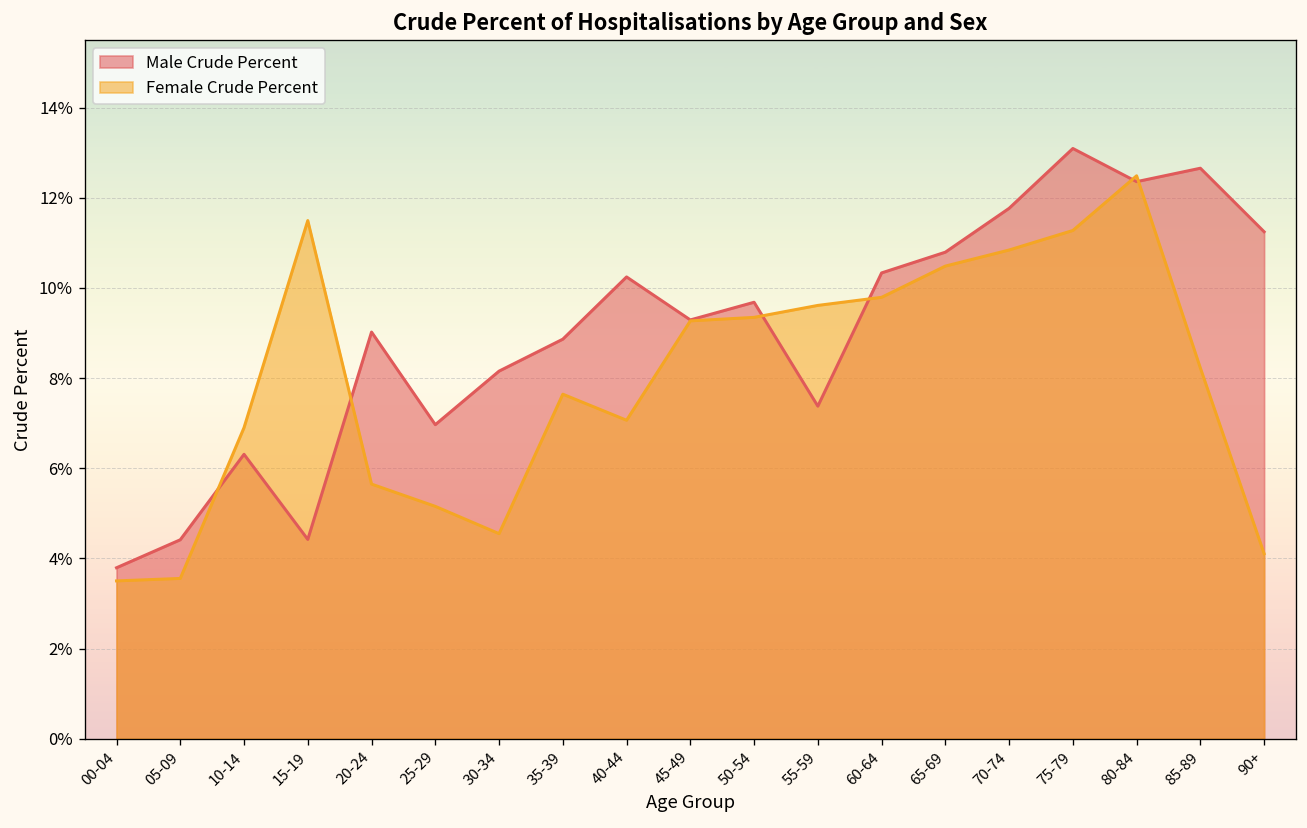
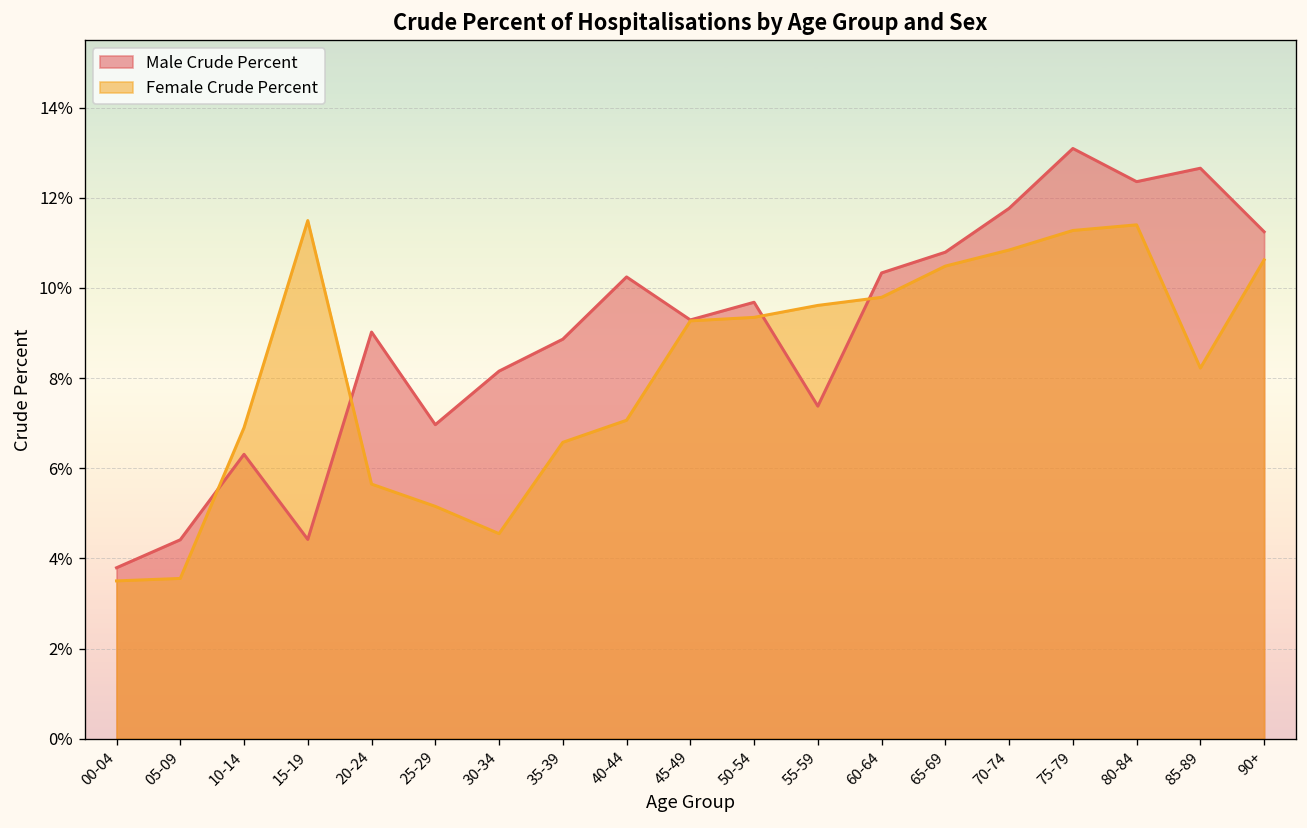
  {
    "Male Crude Percent": {
      "00-04": "3.8%",
      "05-09": "4.4%",
      "10-14": "6.3%",
      "15-19": "4.4%",
      "20-24": "9.0%",
      "25-29": "7.0%",
      "30-34": "8.2%",
      "35-39": "8.9%",
      "40-44": "10.2%",
      "50-54": "9.7%",
      "55-59": "7.4%",
      "60-64": "10.3%",
      "65-69": "10.8%",
      "70-74": "11.8%",
      "75-79": "13.1%",
      "80-84": "12.4%",
      "85-89": "12.7%",
      "90+": "11.2%"
    },
    "Female Crude Percent": {
      "00-04": "3.5%",
      "05-09": "3.6%",
      "10-14": "6.9%",
      "15-19": "11.5%",
      "20-24": "5.6%",
      "25-29": "5.2%",
      "30-34": "4.5%",
-     "35-39": "7.6%",
+     "35-39": "6.6%",
      "40-44": "7.1%",
      "50-54": "9.3%",
      "55-59": "9.6%",
      "60-64": "9.8%",
      "65-69": "10.5%",
      "70-74": "10.8%",
      "75-79": "11.3%",
-     "80-84": "12.5%",
+     "80-84": "11.4%",
      "85-89": "8.2%",
-     "90+": "4.1%"
+     "90+": "10.6%"
    }
  }
